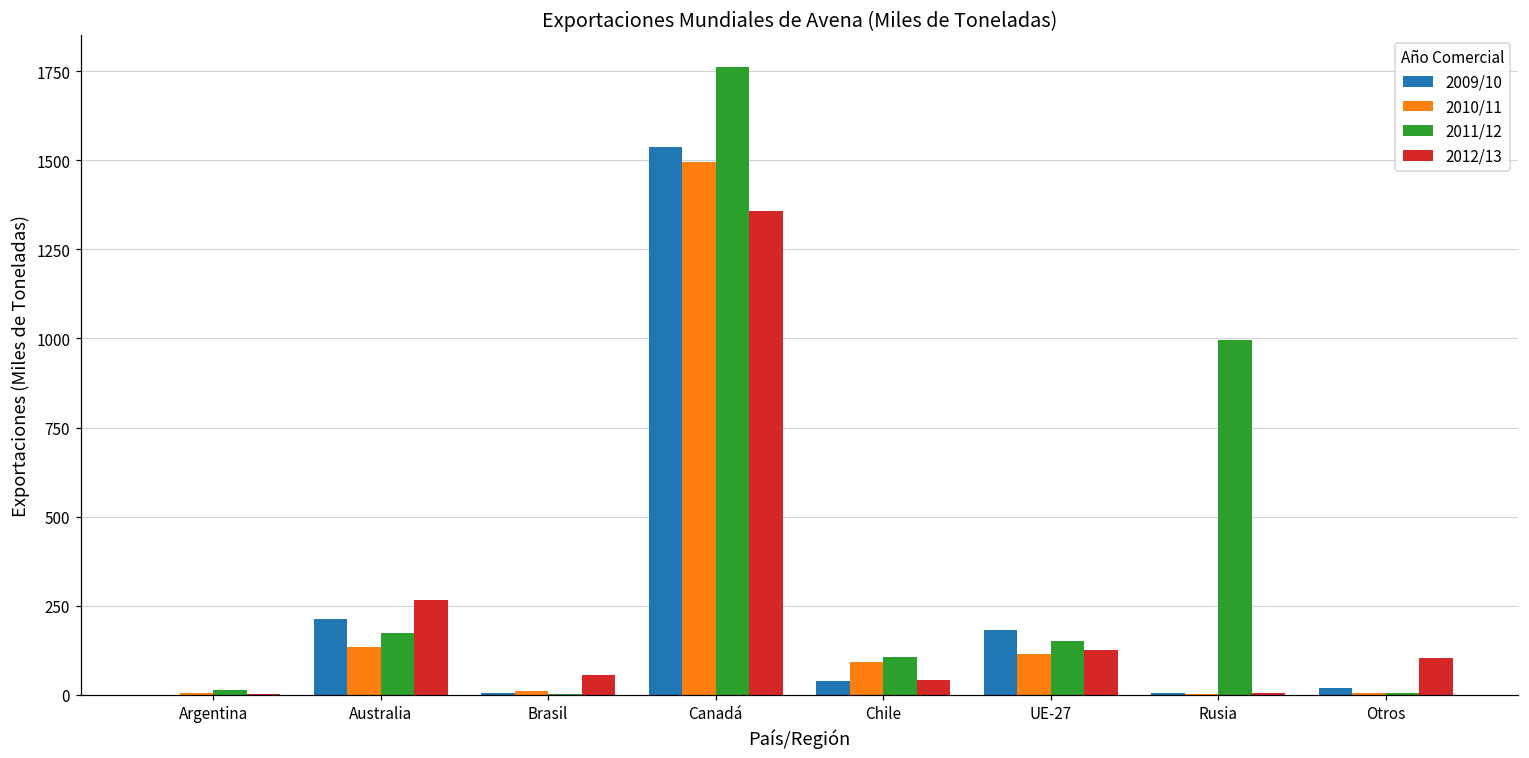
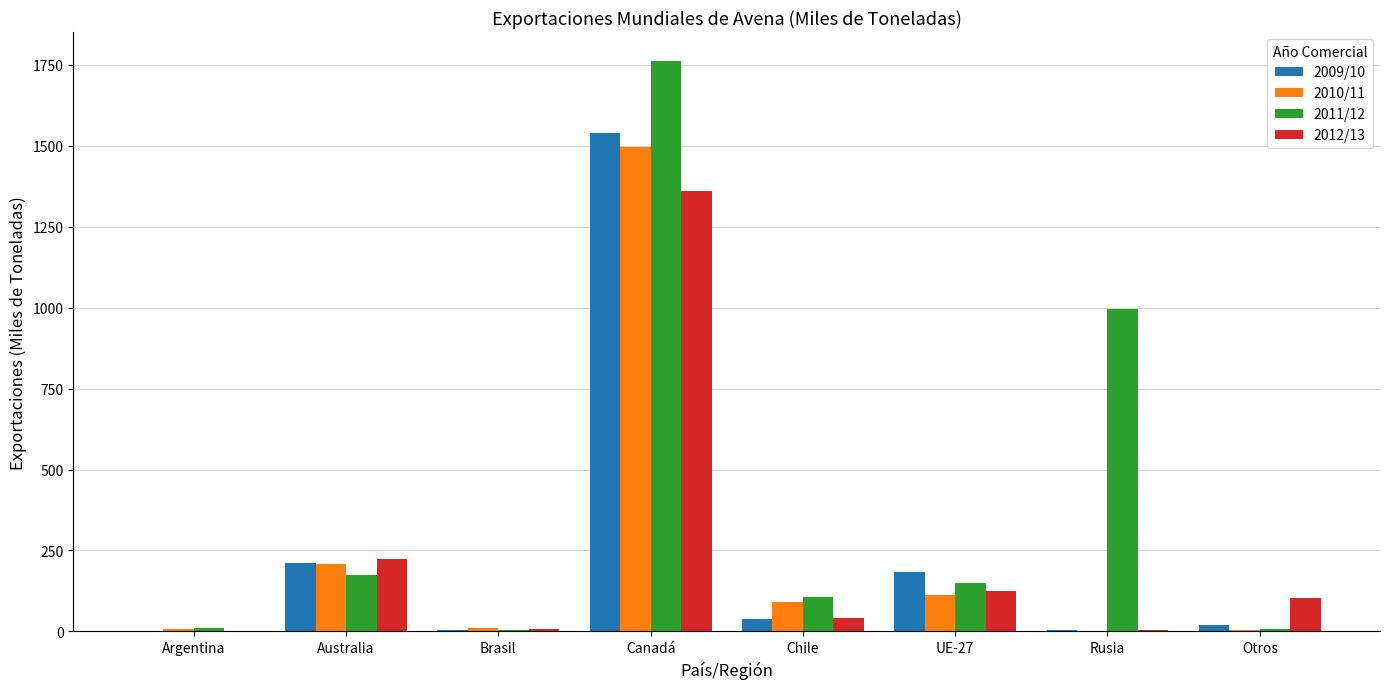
  {
    "2009/10": {
      "Argentina": 0,
      "Australia": 210,
      "Canadá": 1540,
      "Chile": 40,
      "UE-27": 180,
      "Otros": 20
    },
    "2010/11": {
-     "Australia": 130,
+     "Australia": 210,
      "Brasil": 10,
      "Canadá": 1500,
      "Chile": 90,
      "UE-27": 110
    },
    "2011/12": {
      "Argentina": 10,
      "Australia": 170,
      "Canadá": 1760,
      "Chile": 110,
      "UE-27": 150,
      "Rusia": 1000
    },
    "2012/13": {
-     "Australia": 270,
-     "Brasil": 60,
+     "Australia": 230,
+     "Brasil": 10,
      "Canadá": 1360,
      "Chile": 40,
      "UE-27": 130,
      "Otros": 100
    }
  }
